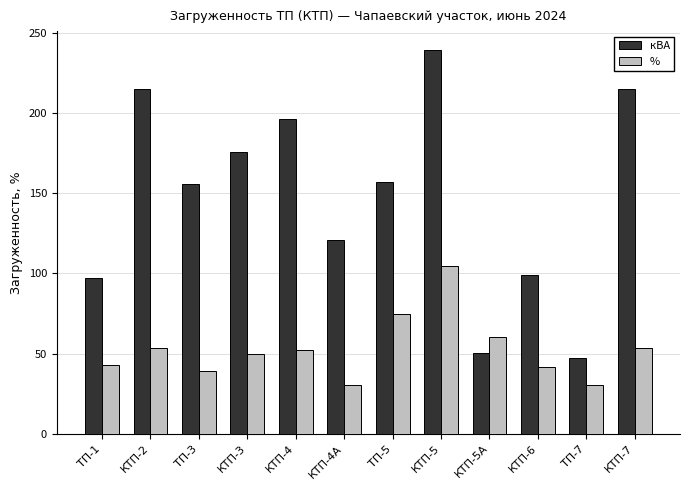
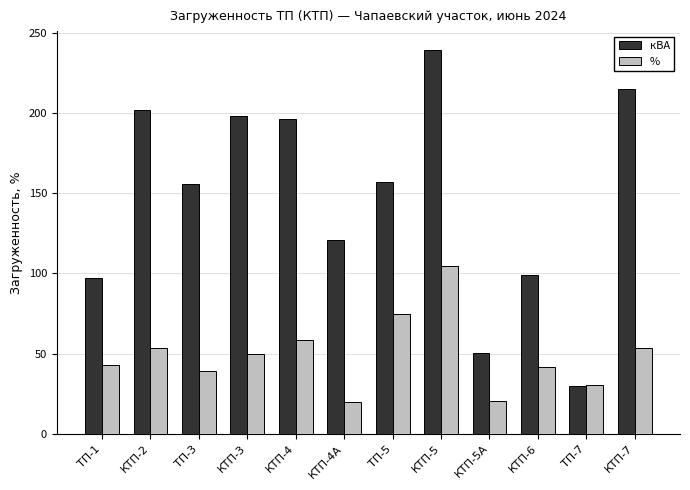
  {
    "кВА": {
      "ТП-1": 97,
-     "КТП-2": 215,
+     "КТП-2": 202,
      "ТП-3": 156,
-     "КТП-3": 176,
+     "КТП-3": 199,
      "КТП-4": 196,
      "КТП-4А": 121,
      "ТП-5": 157,
      "КТП-5": 239,
      "КТП-5А": 50,
      "КТП-6": 99,
-     "ТП-7": 47,
+     "ТП-7": 30,
      "КТП-7": 215
    },
    "%": {
      "ТП-1": 43,
      "КТП-2": 54,
      "ТП-3": 39,
      "КТП-3": 50,
-     "КТП-4": 52,
-     "КТП-4А": 30,
+     "КТП-4": 59,
+     "КТП-4А": 20,
      "ТП-5": 75,
      "КТП-5": 105,
-     "КТП-5А": 61,
+     "КТП-5А": 20,
      "КТП-6": 42,
      "ТП-7": 30,
      "КТП-7": 54
    }
  }
